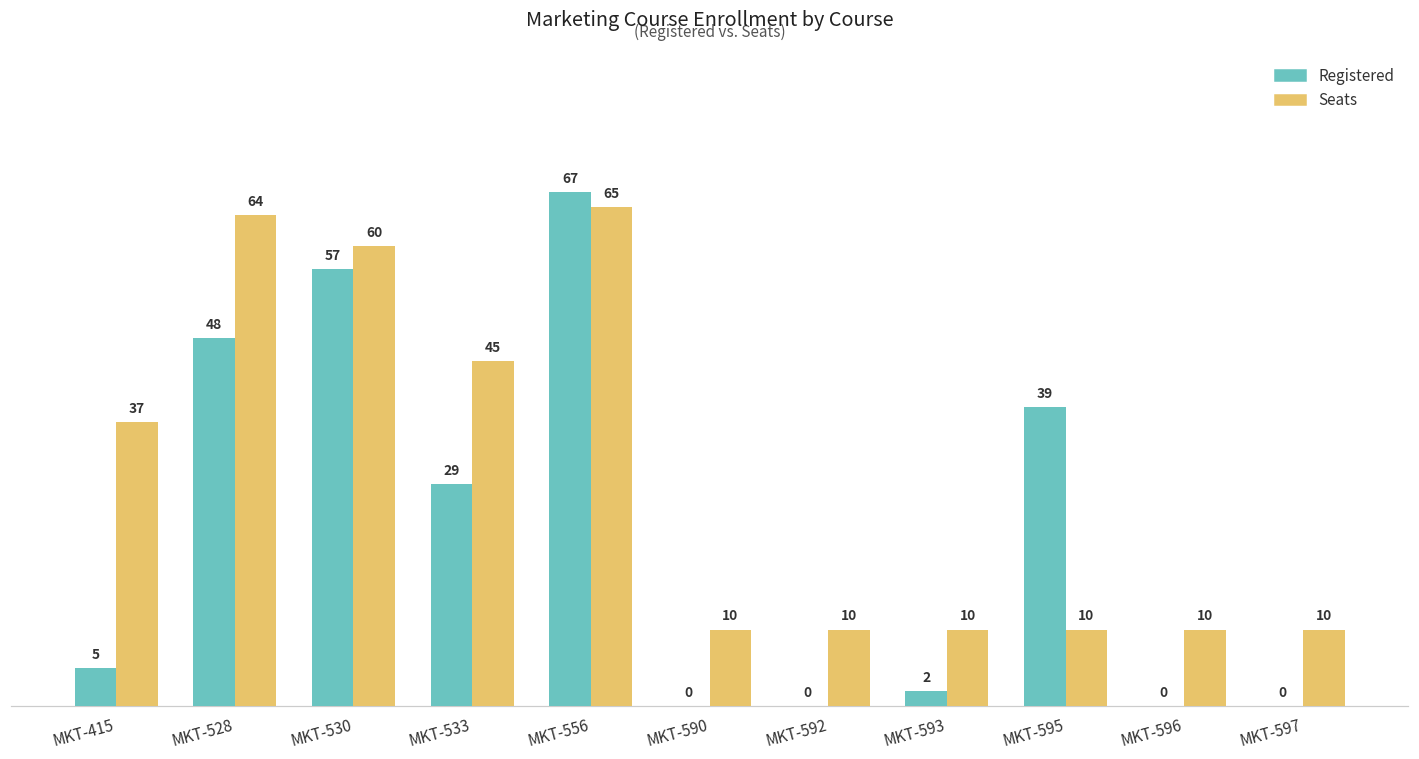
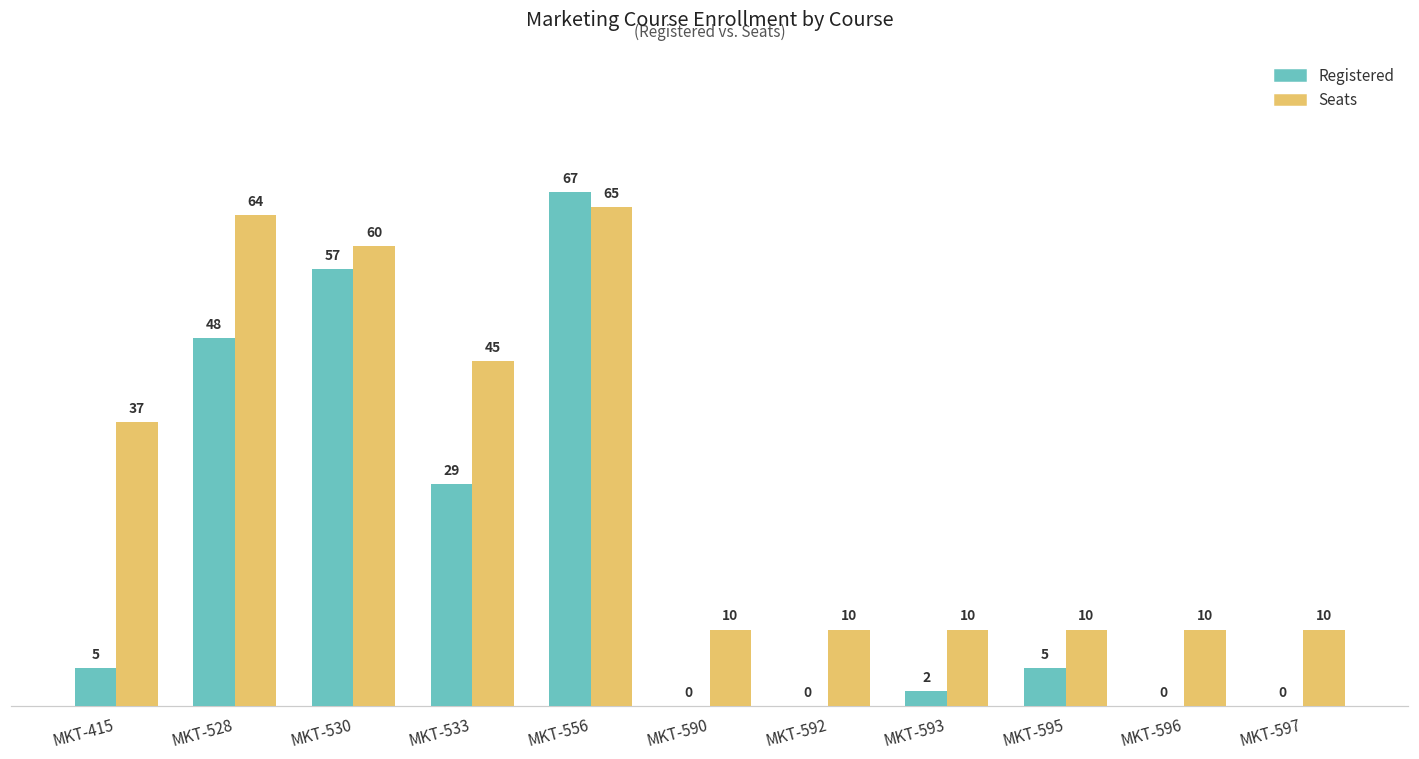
  {
    "Registered": {
      "MKT-415": 5,
      "MKT-528": 48,
      "MKT-530": 57,
      "MKT-533": 29,
      "MKT-556": 67,
      "MKT-590": 0,
      "MKT-592": 0,
      "MKT-593": 2,
-     "MKT-595": 39,
+     "MKT-595": 5,
      "MKT-596": 0,
      "MKT-597": 0
    },
    "Seats": {
      "MKT-415": 37,
      "MKT-528": 64,
      "MKT-530": 60,
      "MKT-533": 45,
      "MKT-556": 65,
      "MKT-590": 10,
      "MKT-592": 10,
      "MKT-593": 10,
      "MKT-595": 10,
      "MKT-596": 10,
      "MKT-597": 10
    }
  }
